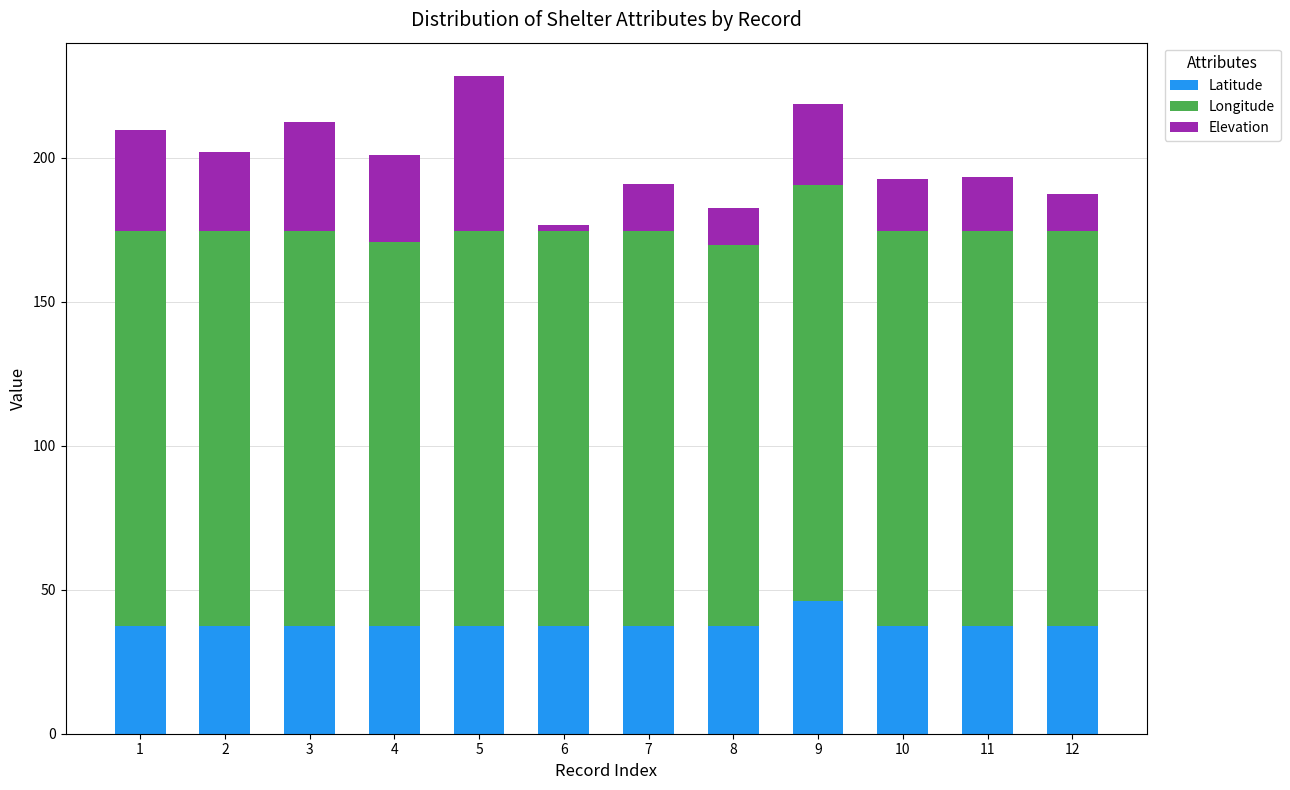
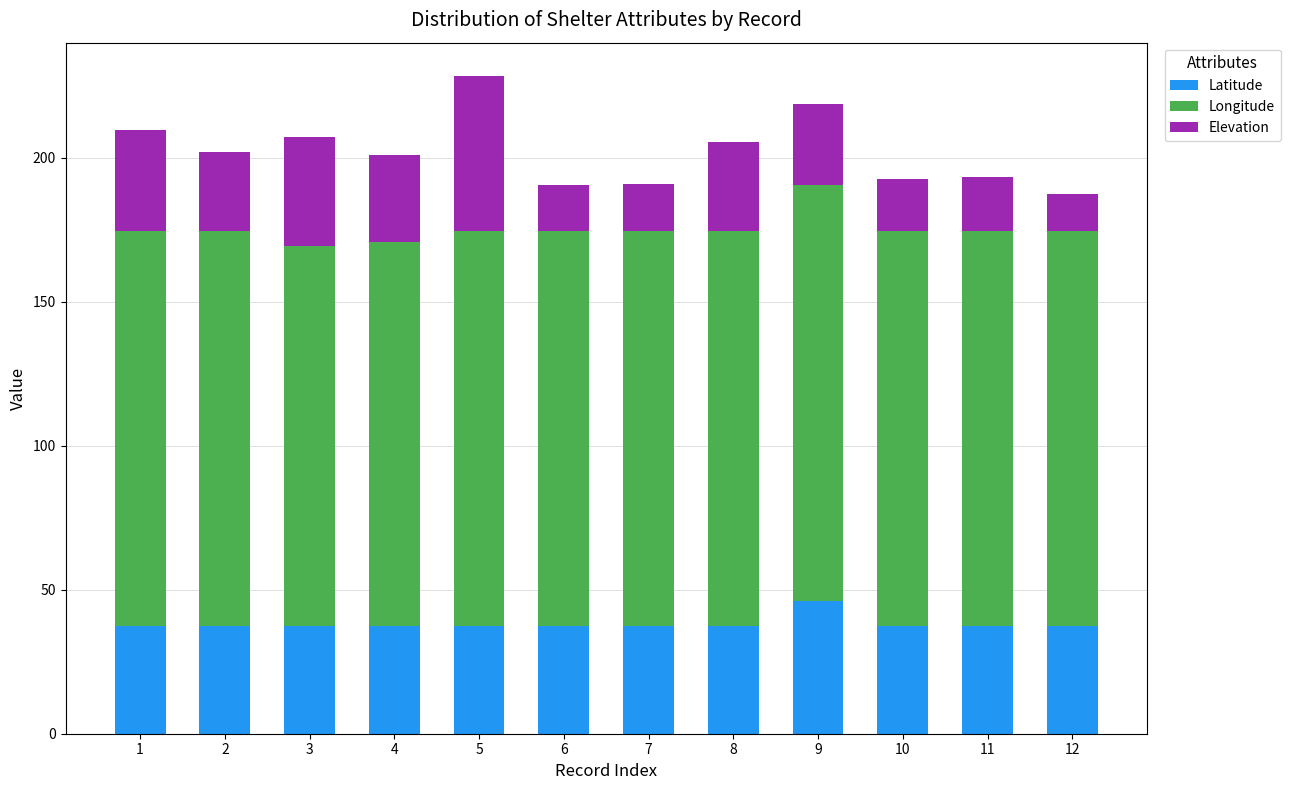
  {
    "Latitude": {
      "1": 37,
      "2": 37,
      "3": 37,
      "4": 37,
      "5": 37,
      "6": 37,
      "7": 37,
      "8": 37,
      "9": 46,
      "10": 37,
      "11": 37,
      "12": 37
    },
    "Longitude": {
      "1": 137,
      "2": 137,
-     "3": 137,
+     "3": 132,
      "4": 133,
      "5": 137,
      "6": 137,
      "7": 137,
-     "8": 132,
+     "8": 137,
      "9": 144,
      "10": 137,
      "11": 137,
      "12": 137
    },
    "Elevation": {
      "1": 35,
      "2": 27,
      "3": 38,
      "4": 30,
      "5": 54,
-     "6": 2,
+     "6": 16,
      "7": 16,
-     "8": 13,
+     "8": 31,
      "9": 28,
      "10": 18,
      "11": 19,
      "12": 13
    }
  }
